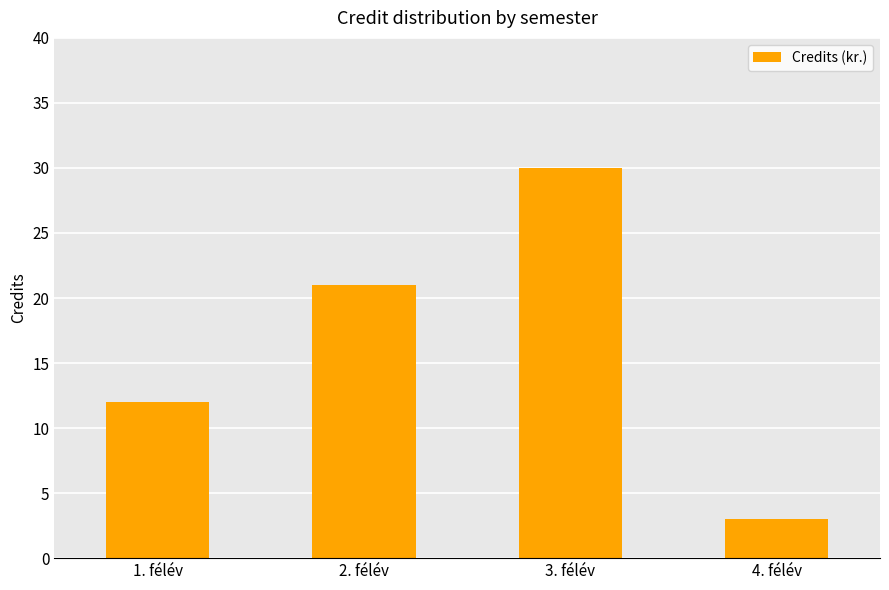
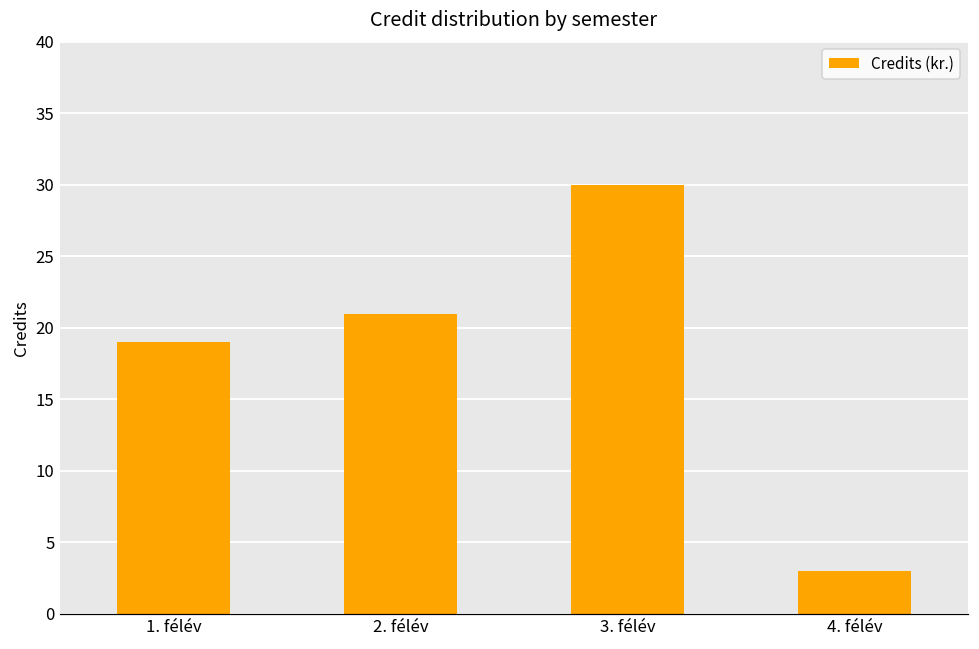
  {
-   "1. félév": 12,
+   "1. félév": 19,
    "2. félév": 21,
    "3. félév": 30,
    "4. félév": 3
  }
